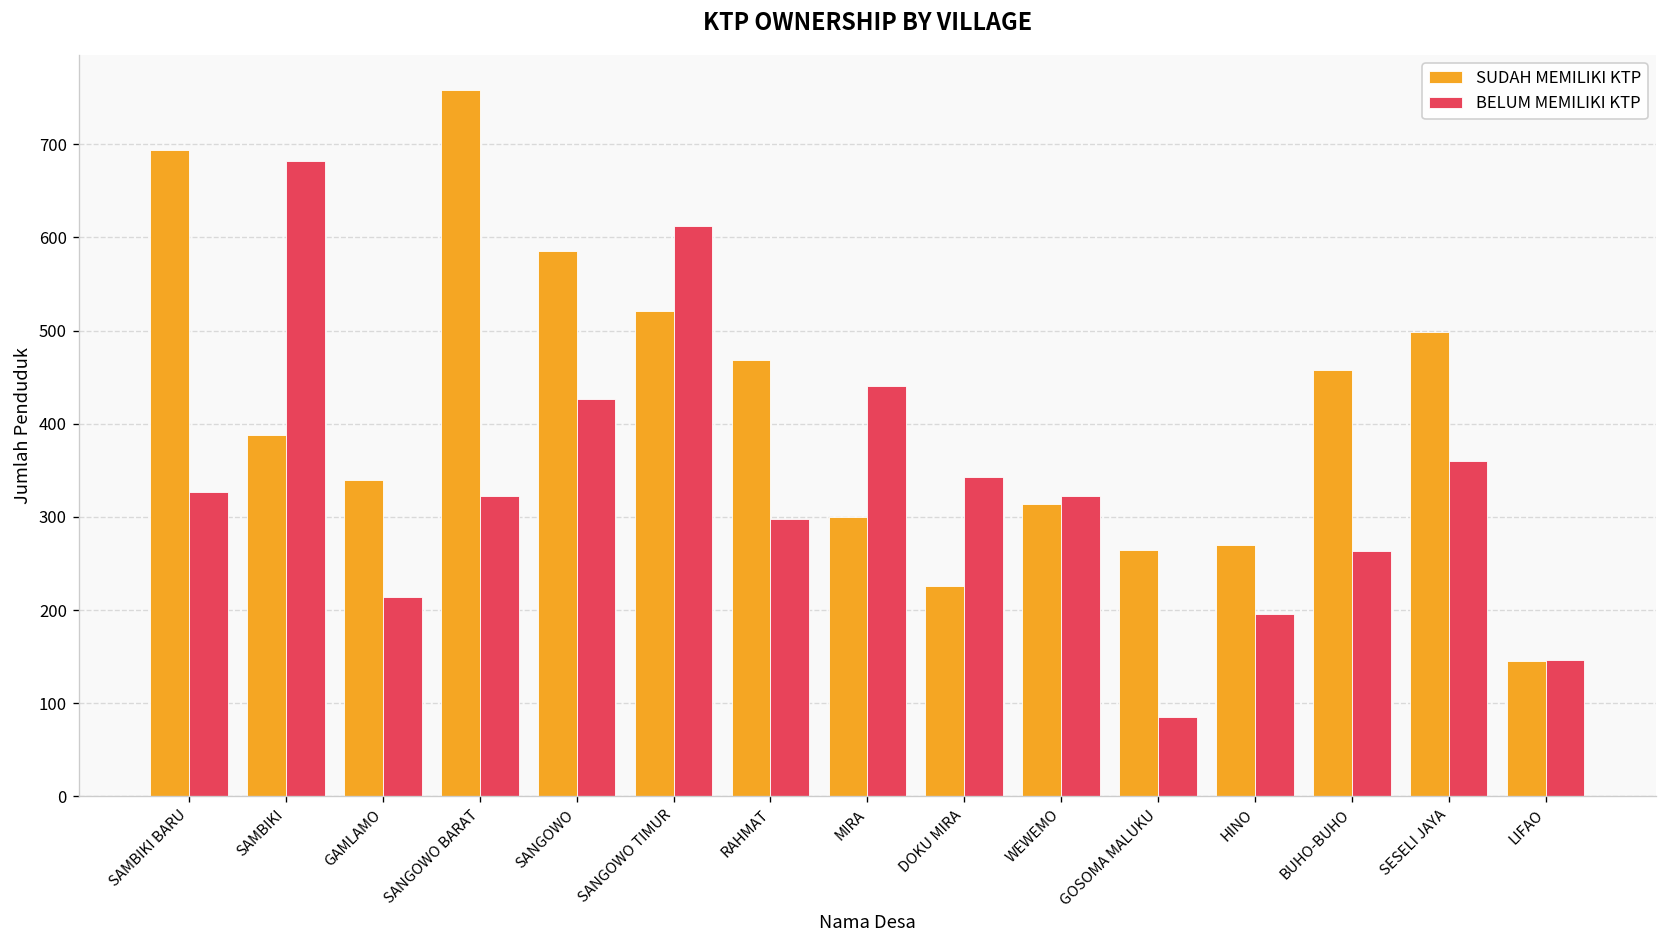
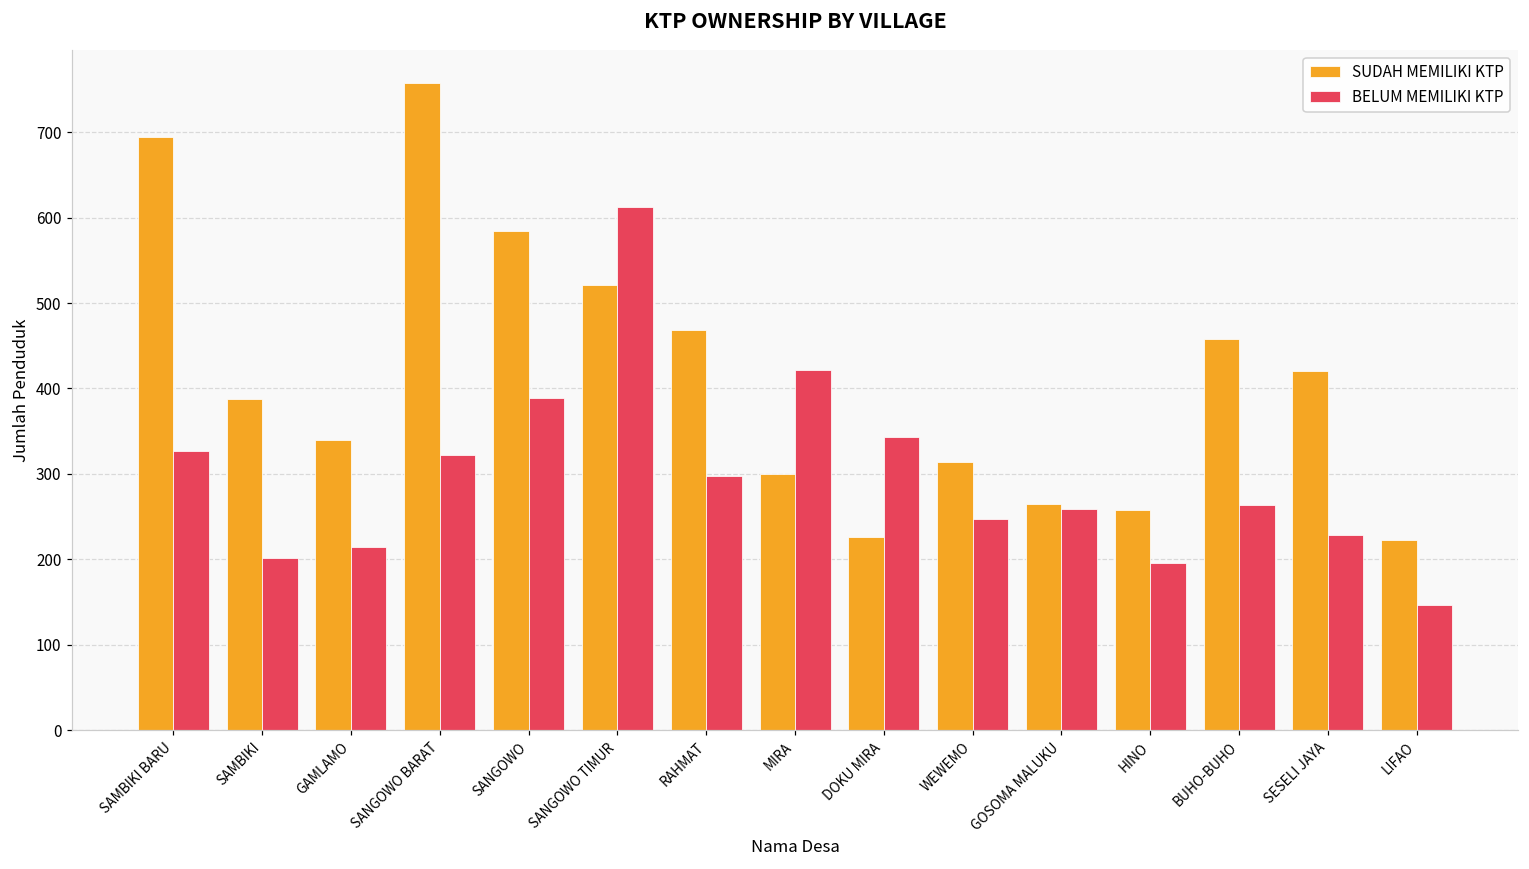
  {
    "SUDAH MEMILIKI KTP": {
      "SAMBIKI BARU": 690,
      "SAMBIKI": 390,
      "GAMLAMO": 340,
      "SANGOWO BARAT": 760,
      "SANGOWO": 590,
      "SANGOWO TIMUR": 520,
      "RAHMAT": 470,
      "MIRA": 300,
      "DOKU MIRA": 230,
      "WEWEMO": 310,
      "GOSOMA MALUKU": 270,
-     "HINO": 270,
+     "HINO": 260,
      "BUHO-BUHO": 460,
-     "SESELI JAYA": 500,
-     "LIFAO": 150
+     "SESELI JAYA": 420,
+     "LIFAO": 220
    },
    "BELUM MEMILIKI KTP": {
      "SAMBIKI BARU": 330,
-     "SAMBIKI": 680,
+     "SAMBIKI": 200,
      "GAMLAMO": 210,
      "SANGOWO BARAT": 320,
-     "SANGOWO": 430,
+     "SANGOWO": 390,
      "SANGOWO TIMUR": 610,
      "RAHMAT": 300,
-     "MIRA": 440,
+     "MIRA": 420,
      "DOKU MIRA": 340,
-     "WEWEMO": 320,
-     "GOSOMA MALUKU": 90,
+     "WEWEMO": 250,
+     "GOSOMA MALUKU": 260,
      "HINO": 200,
      "BUHO-BUHO": 260,
-     "SESELI JAYA": 360,
+     "SESELI JAYA": 230,
      "LIFAO": 150
    }
  }
